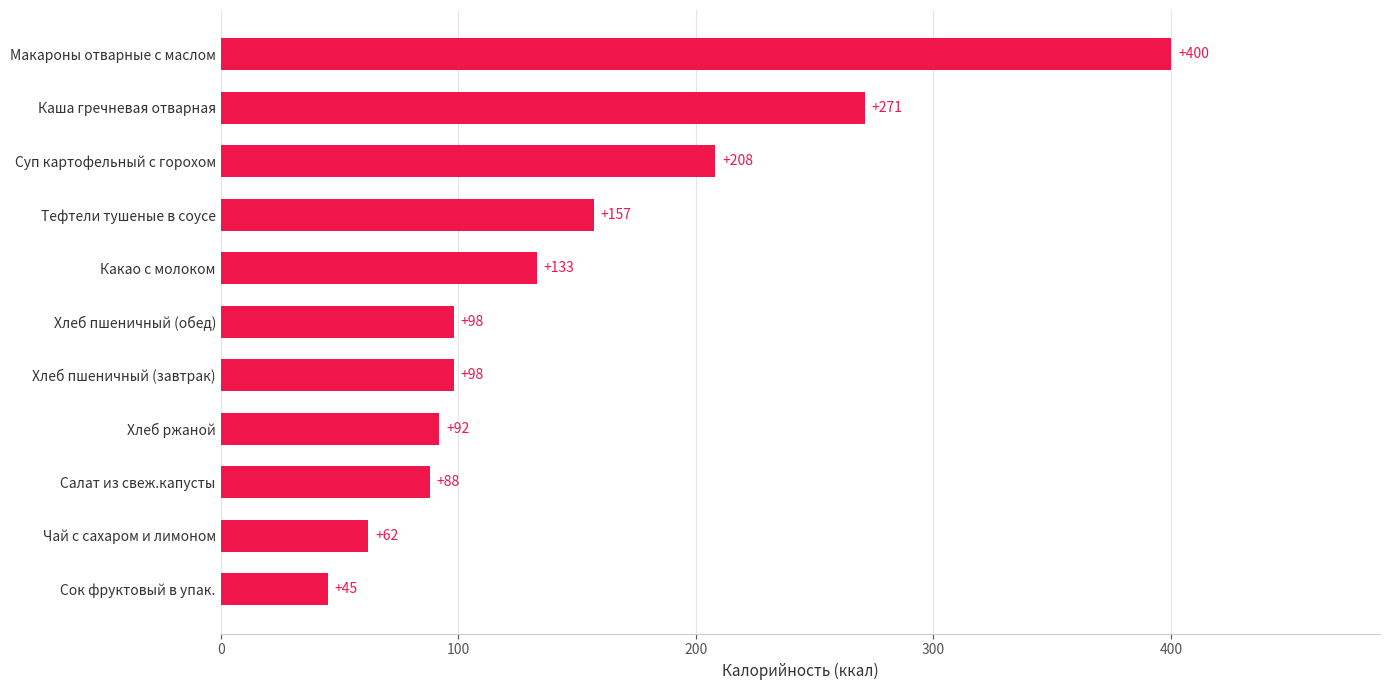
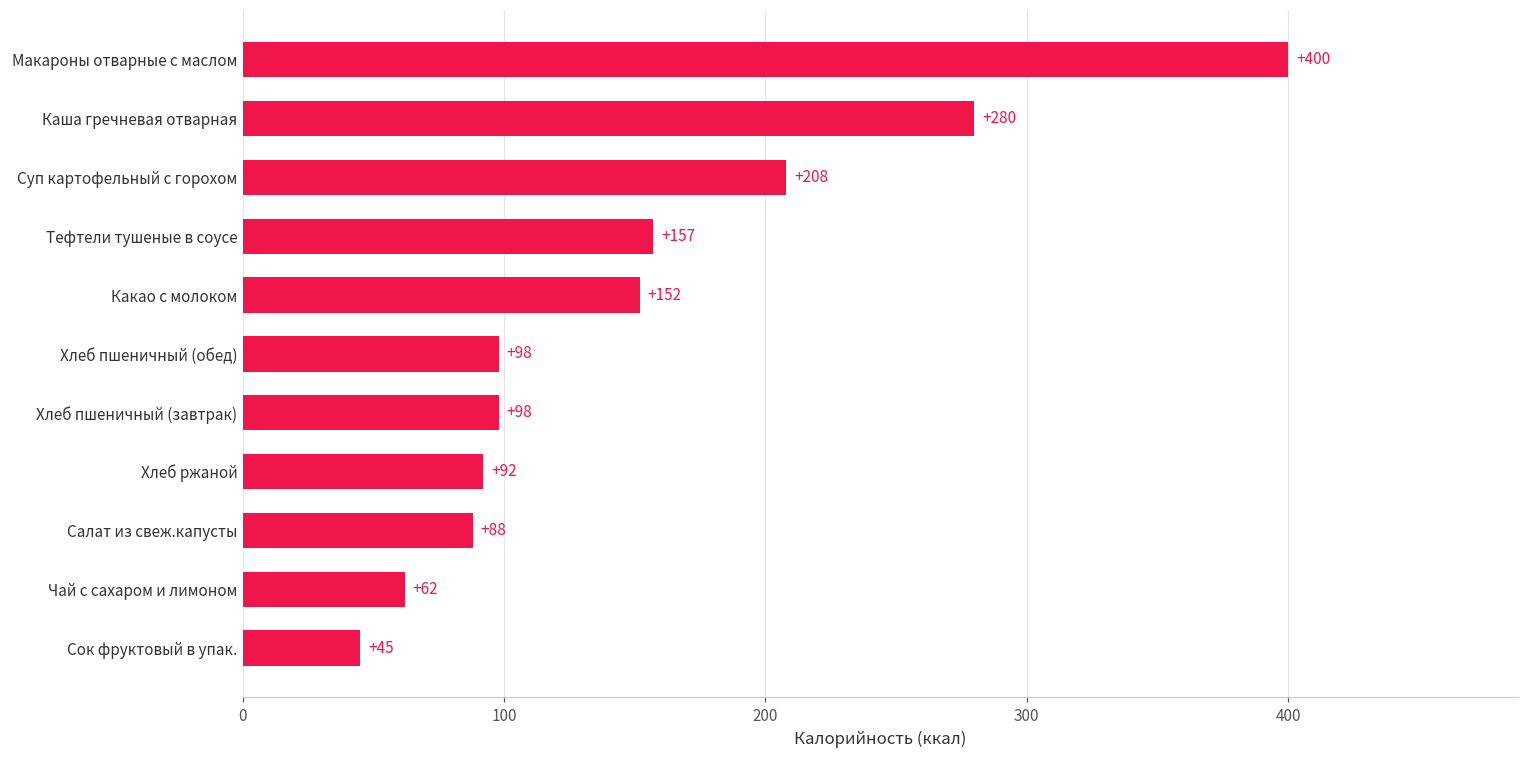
  {
    "Макароны отварные с маслом": "+400",
-   "Каша гречневая отварная": "+271",
+   "Каша гречневая отварная": "+280",
    "Суп картофельный с горохом": "+208",
    "Тефтели тушеные в соусе": "+157",
-   "Какао с молоком": "+133",
+   "Какао с молоком": "+152",
    "Хлеб пшеничный (обед)": "+98",
    "Хлеб пшеничный (завтрак)": "+98",
    "Хлеб ржаной": "+92",
    "Салат из свеж.капусты": "+88",
    "Чай с сахаром и лимоном": "+62",
    "Сок фруктовый в упак.": "+45"
  }
